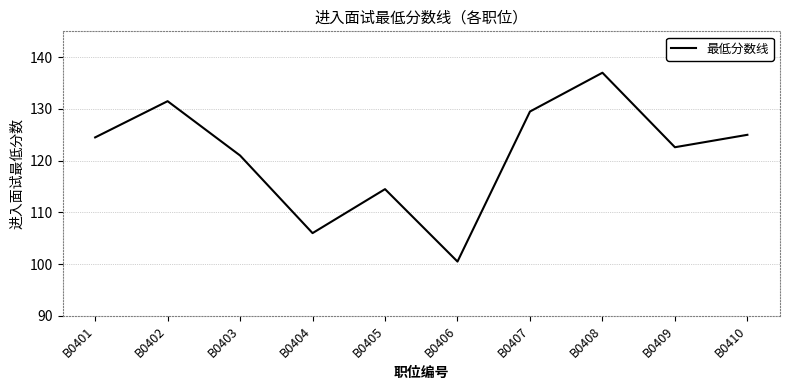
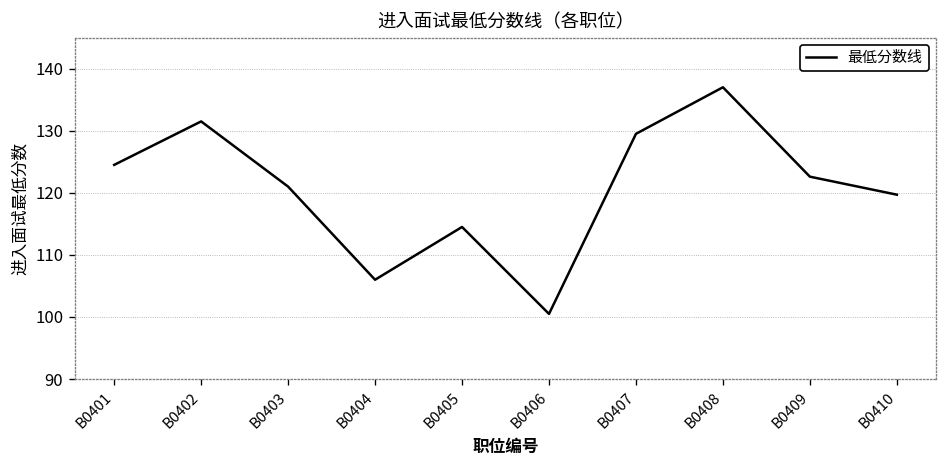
  {
    "B0401": 125,
    "B0402": 132,
    "B0403": 121,
    "B0404": 106,
    "B0405": 115,
    "B0406": 101,
    "B0407": 130,
    "B0408": 137,
    "B0409": 123,
-   "B0410": 125
+   "B0410": 120
  }
